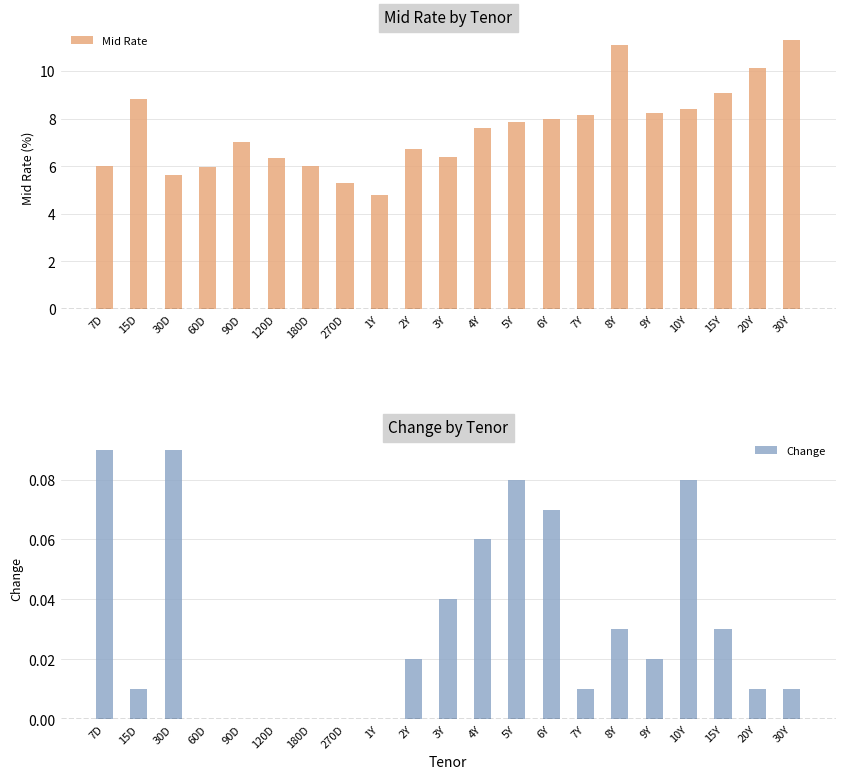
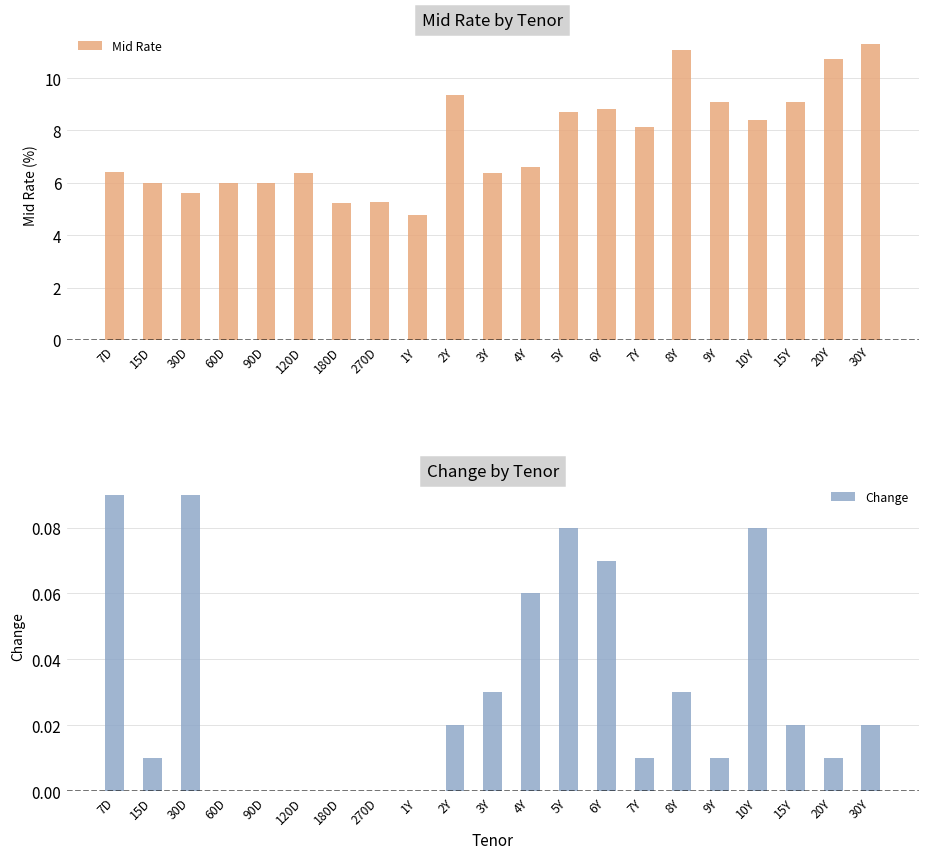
  {
    "Mid Rate by Tenor": {
-     "7D": 6.0,
-     "15D": 8.8,
+     "7D": 6.4,
+     "15D": 6.0,
      "30D": 5.6,
      "60D": 6.0,
-     "90D": 7.0,
+     "90D": 6.0,
      "120D": 6.4,
-     "180D": 6.0,
+     "180D": 5.2,
      "270D": 5.3,
      "1Y": 4.8,
-     "2Y": 6.7,
+     "2Y": 9.4,
      "3Y": 6.4,
-     "4Y": 7.6,
-     "5Y": 7.9,
-     "6Y": 8.0,
+     "4Y": 6.6,
+     "5Y": 8.7,
+     "6Y": 8.8,
      "7Y": 8.1,
      "8Y": 11.1,
-     "9Y": 8.2,
+     "9Y": 9.1,
      "10Y": 8.4,
      "15Y": 9.1,
-     "20Y": 10.1,
+     "20Y": 10.7,
      "30Y": 11.3
    },
    "Change by Tenor": {
      "7D": 0.09,
      "15D": 0.01,
      "30D": 0.09,
      "60D": 0.00,
      "90D": 0.00,
      "120D": 0.00,
      "180D": 0.00,
      "270D": 0.00,
      "1Y": 0.00,
      "2Y": 0.02,
-     "3Y": 0.04,
+     "3Y": 0.03,
      "4Y": 0.06,
      "5Y": 0.08,
      "6Y": 0.07,
      "7Y": 0.01,
      "8Y": 0.03,
-     "9Y": 0.02,
+     "9Y": 0.01,
      "10Y": 0.08,
-     "15Y": 0.03,
+     "15Y": 0.02,
      "20Y": 0.01,
-     "30Y": 0.01
+     "30Y": 0.02
    }
  }
